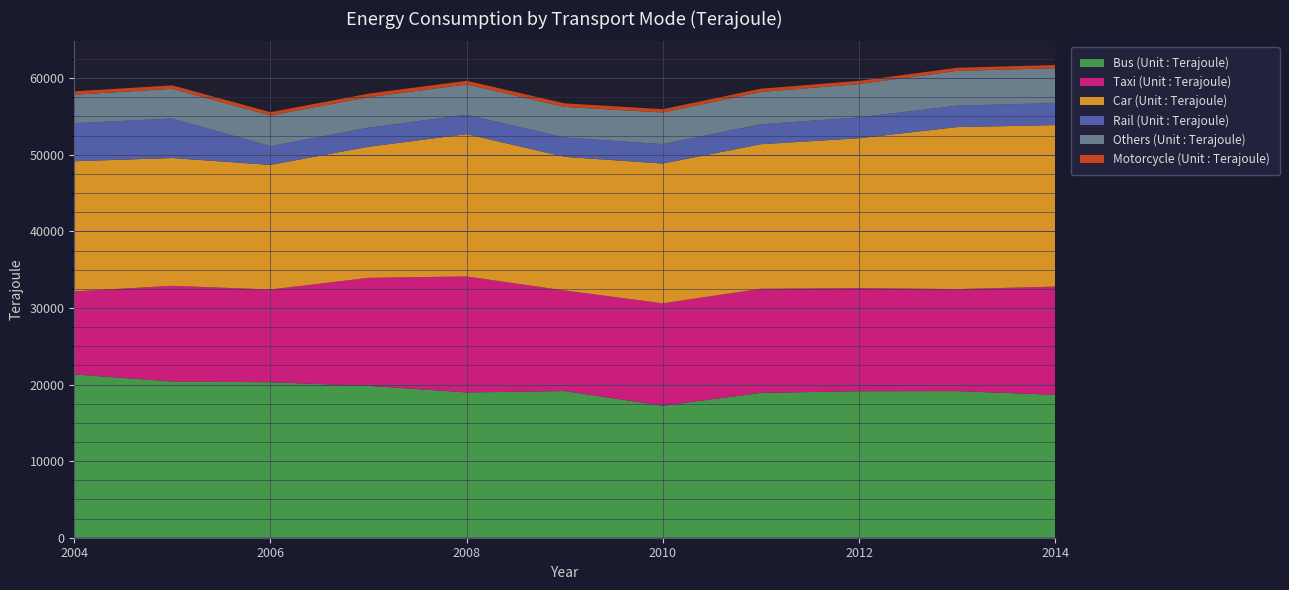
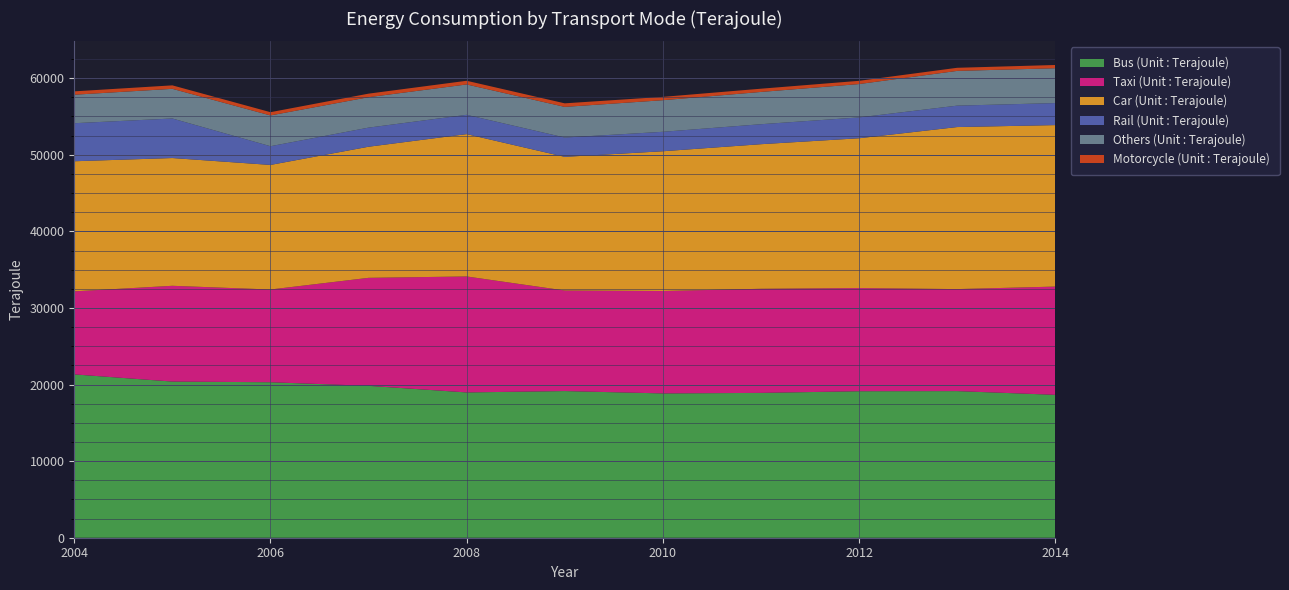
  {
    "Bus (Unit : Terajoule)": {
      "2004": 21000,
      "2006": 20000,
      "2008": 19000,
-     "2010": 17000,
+     "2010": 19000,
      "2012": 19000,
      "2014": 19000
    },
    "Taxi (Unit : Terajoule)": {
      "2004": 11000,
      "2006": 12000,
      "2008": 15000,
      "2010": 13000,
      "2012": 13000,
      "2014": 14000
    },
    "Car (Unit : Terajoule)": {
      "2004": 17000,
      "2006": 16000,
      "2008": 19000,
      "2010": 18000,
      "2012": 20000,
      "2014": 21000
    },
    "Motorcycle (Unit : Terajoule)": {
      "2004": 0,
      "2006": 0,
      "2008": 0,
      "2010": 0,
      "2012": 0,
      "2014": 0
    }
  }
